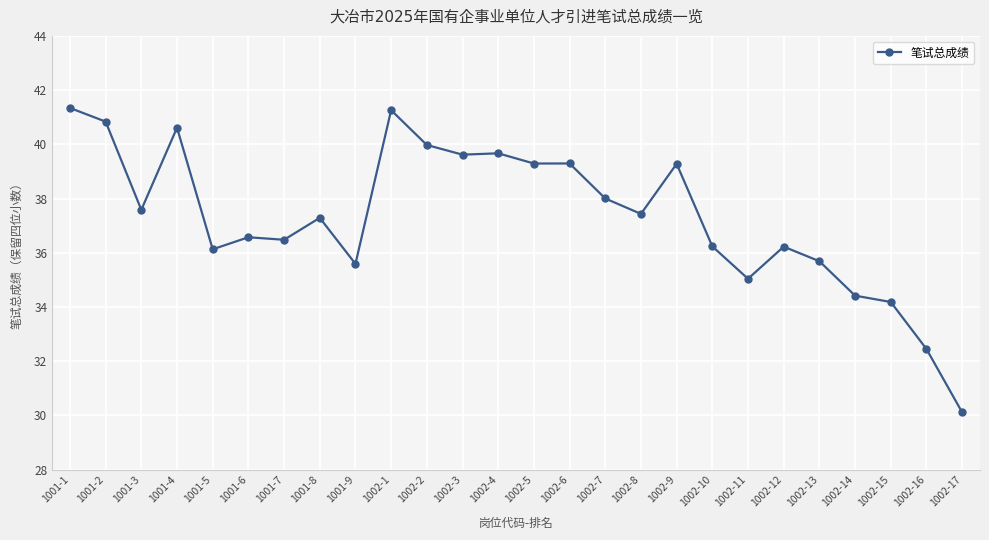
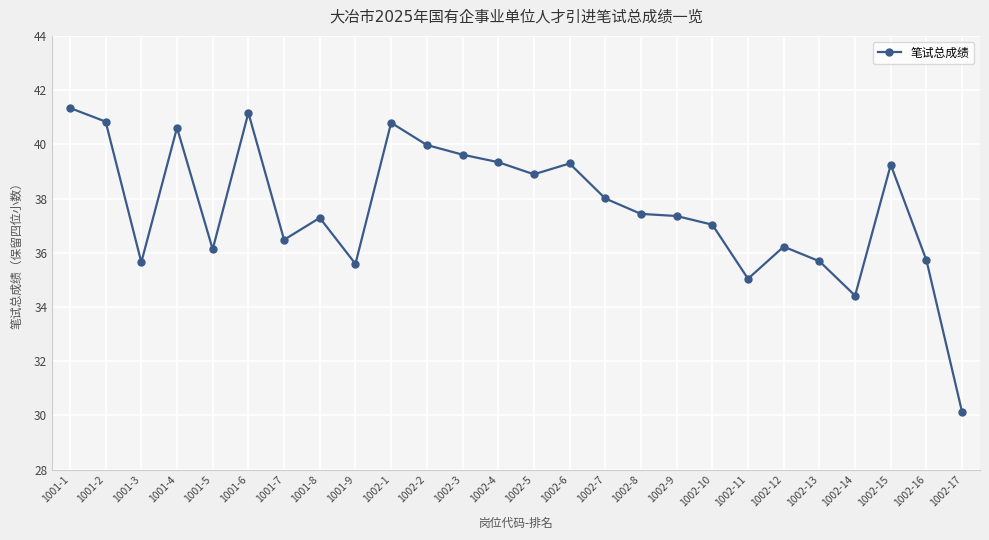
  {
    "1001-1": 41.3,
    "1001-2": 40.8,
-   "1001-3": 37.6,
+   "1001-3": 35.6,
    "1001-4": 40.6,
    "1001-5": 36.1,
-   "1001-6": 36.6,
+   "1001-6": 41.2,
    "1001-7": 36.5,
    "1001-8": 37.3,
    "1001-9": 35.6,
-   "1002-1": 41.3,
+   "1002-1": 40.8,
    "1002-2": 40.0,
    "1002-3": 39.6,
-   "1002-4": 39.7,
-   "1002-5": 39.3,
+   "1002-4": 39.3,
+   "1002-5": 38.9,
    "1002-6": 39.3,
    "1002-7": 38.0,
    "1002-8": 37.4,
-   "1002-9": 39.3,
-   "1002-10": 36.2,
+   "1002-9": 37.4,
+   "1002-10": 37.0,
    "1002-11": 35.0,
    "1002-12": 36.2,
    "1002-13": 35.7,
    "1002-14": 34.4,
-   "1002-15": 34.2,
-   "1002-16": 32.4,
+   "1002-15": 39.2,
+   "1002-16": 35.7,
    "1002-17": 30.1
  }
